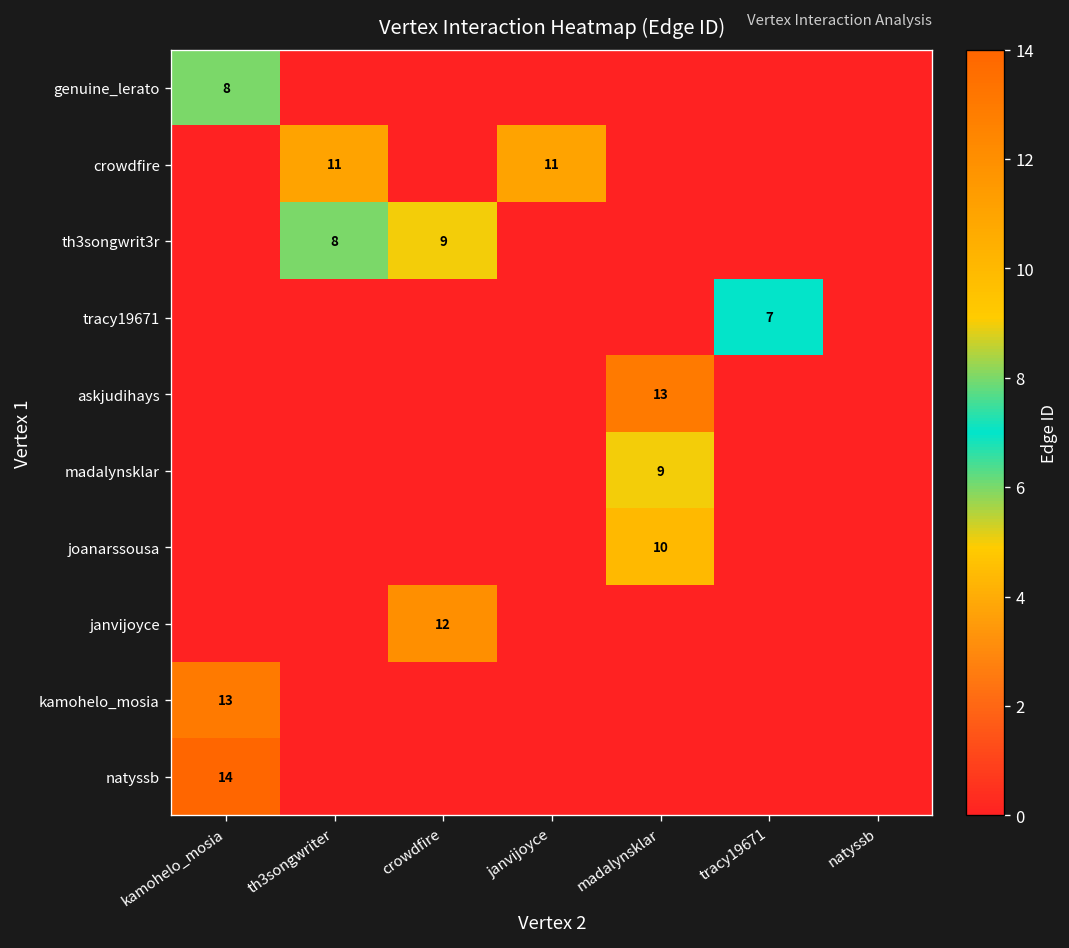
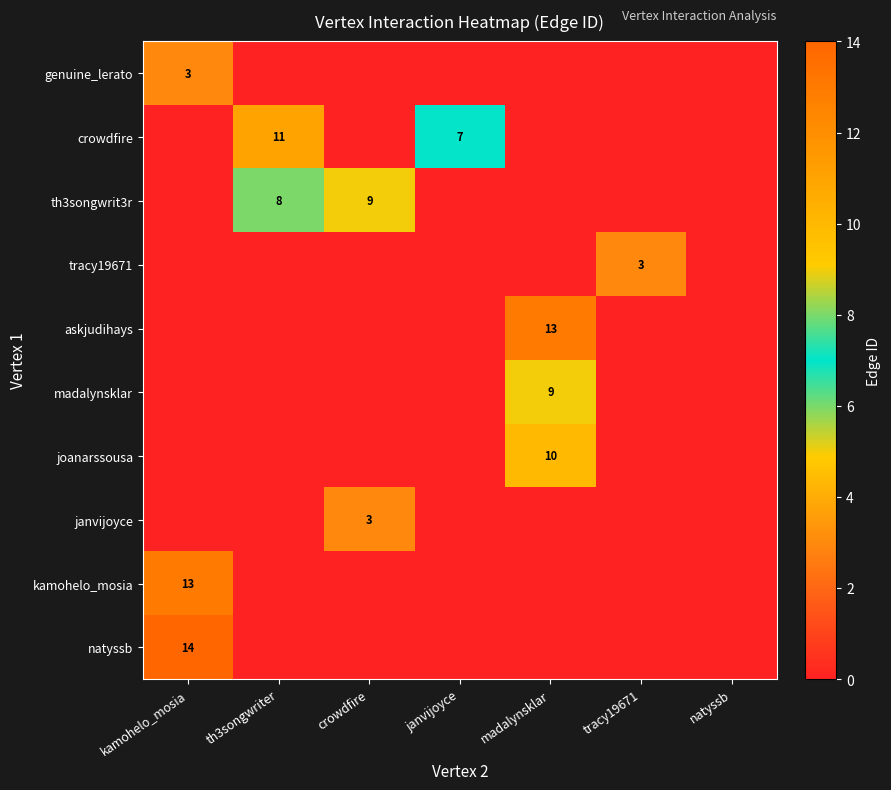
  {
    "genuine_lerato": {
-     "kamohelo_mosia": 8
+     "kamohelo_mosia": 3
    },
    "crowdfire": {
      "th3songwriter": 11,
-     "janvijoyce": 11
+     "janvijoyce": 7
    },
    "th3songwrit3r": {
      "th3songwriter": 8,
      "crowdfire": 9
    },
    "tracy19671": {
-     "tracy19671": 7
+     "tracy19671": 3
    },
    "askjudihays": {
      "madalynsklar": 13
    },
    "madalynsklar": {
      "madalynsklar": 9
    },
    "joanarssousa": {
      "madalynsklar": 10
    },
    "janvijoyce": {
-     "crowdfire": 12
+     "crowdfire": 3
    },
    "kamohelo_mosia": {
      "kamohelo_mosia": 13
    },
    "natyssb": {
      "kamohelo_mosia": 14
    }
  }
